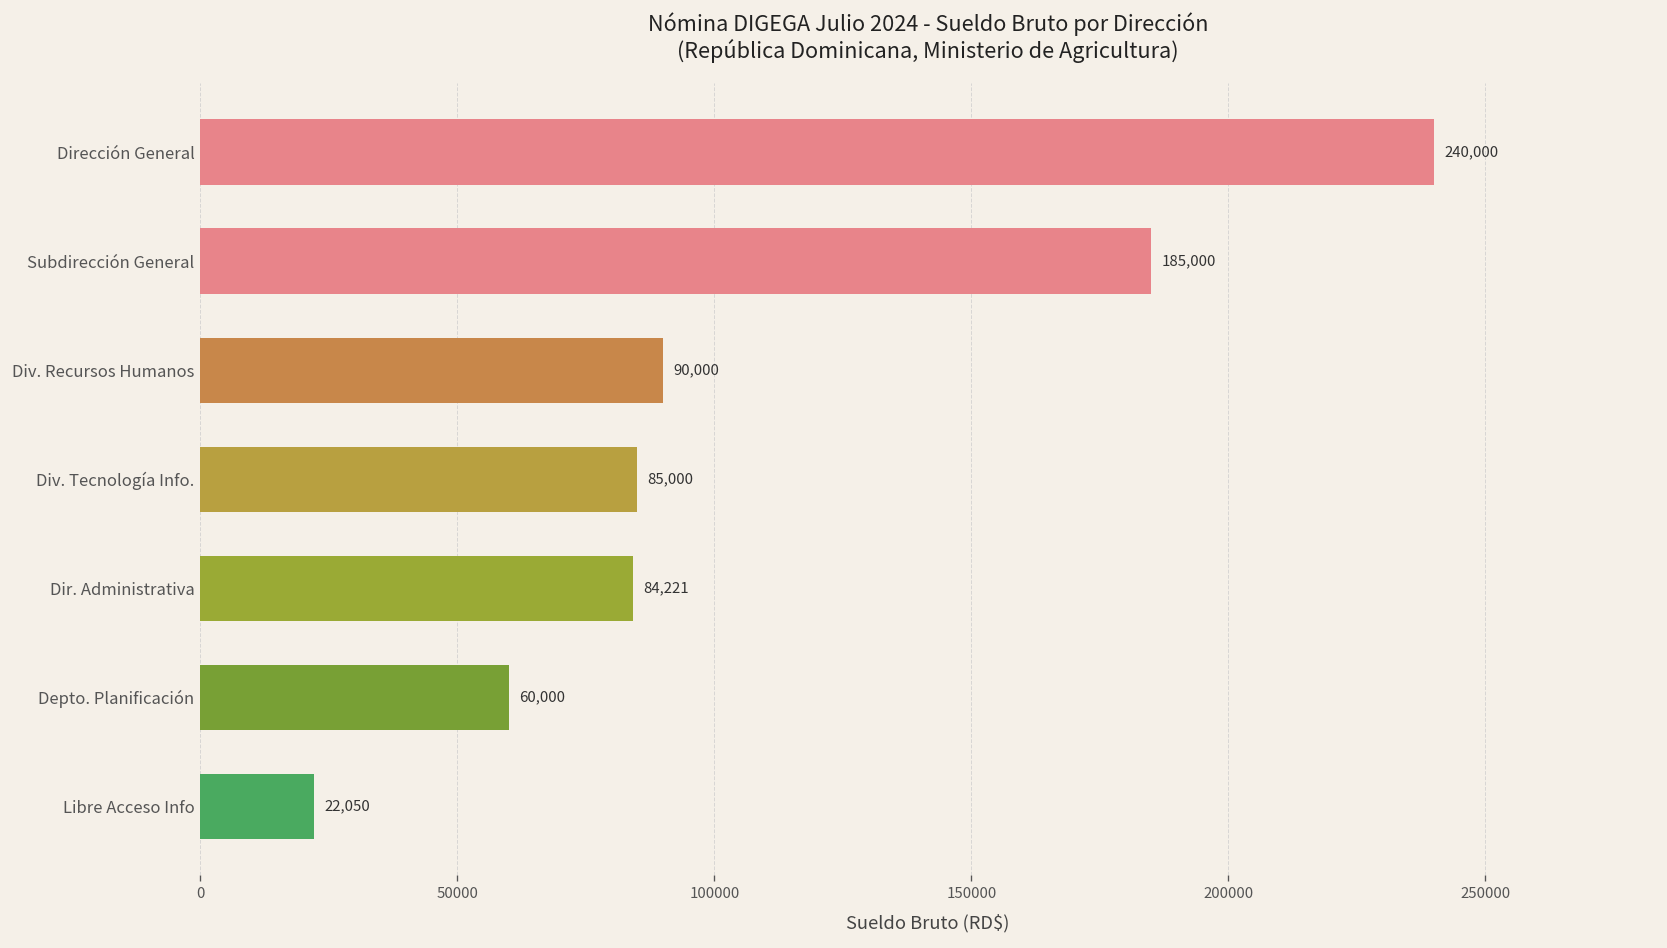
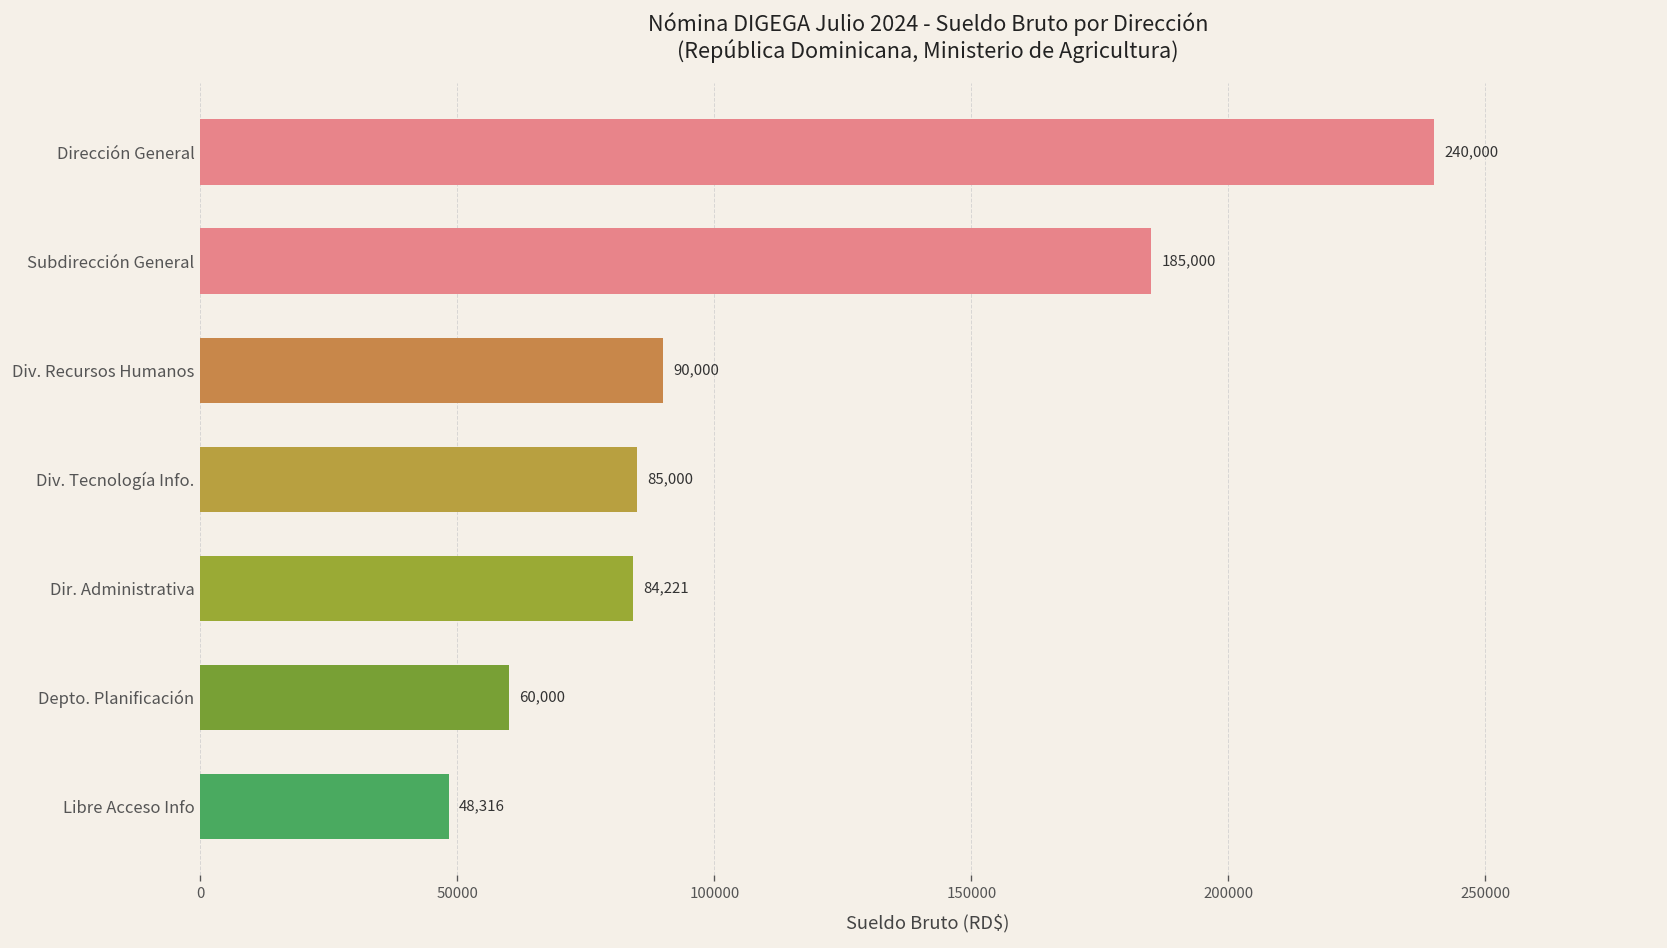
  {
    "Dirección General": "240,000",
    "Subdirección General": "185,000",
    "Div. Recursos Humanos": "90,000",
    "Div. Tecnología Info.": "85,000",
    "Dir. Administrativa": "84,221",
    "Depto. Planificación": "60,000",
-   "Libre Acceso Info": "22,050"
+   "Libre Acceso Info": "48,316"
  }
